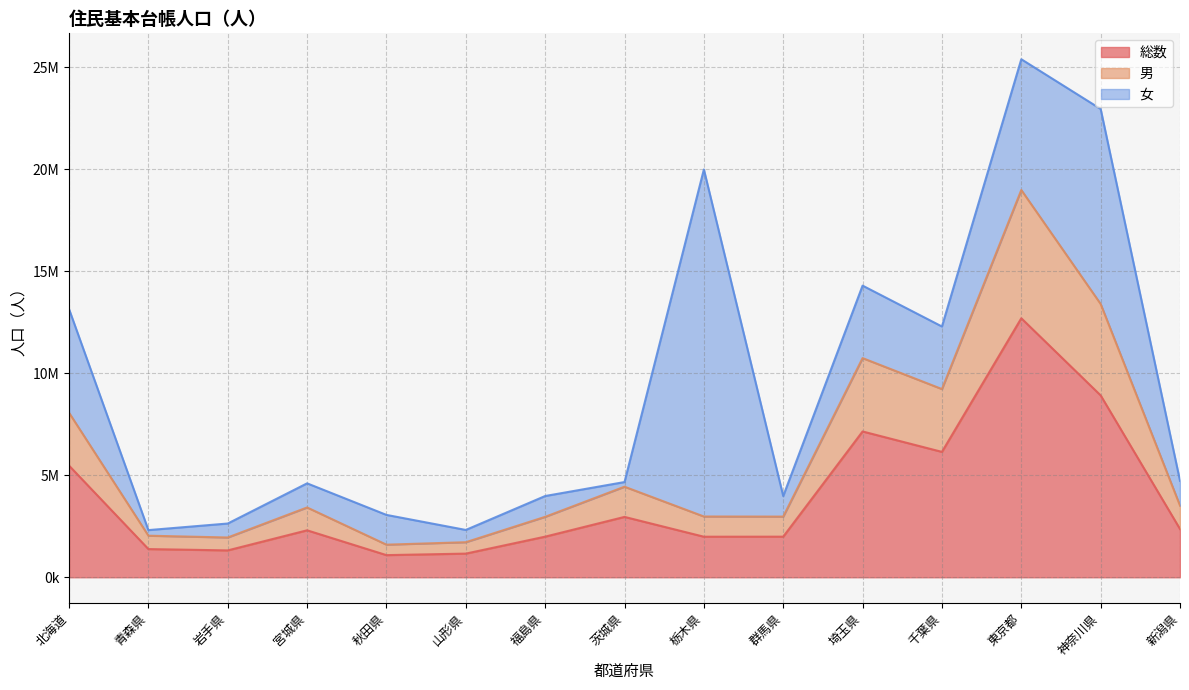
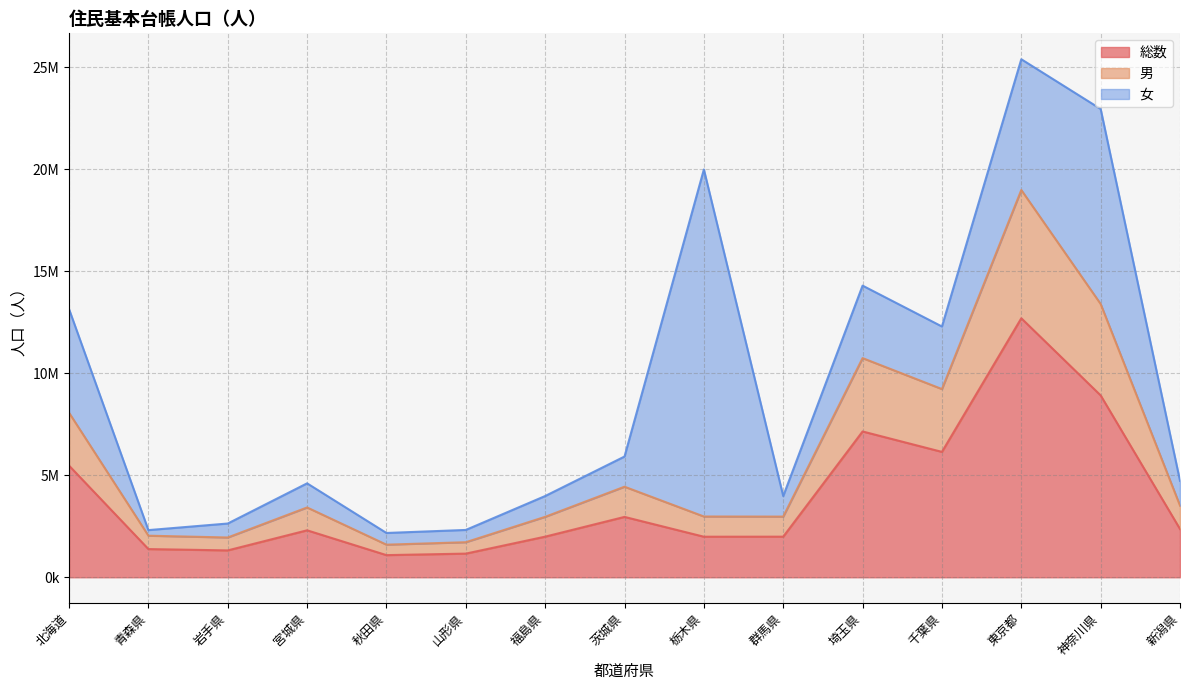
  {
    "女": {
      "北海道": 5100000,
      "青森県": 300000,
      "岩手県": 700000,
      "宮城県": 1200000,
-     "秋田県": 1500000,
+     "秋田県": 600000,
      "山形県": 600000,
      "福島県": 1000000,
-     "茨城県": 200000,
+     "茨城県": 1500000,
      "栃木県": 17000000,
      "群馬県": 1000000,
      "埼玉県": 3600000,
      "千葉県": 3100000,
      "東京都": 6400000,
      "神奈川県": 9600000,
      "新潟県": 1200000
    }
  }
